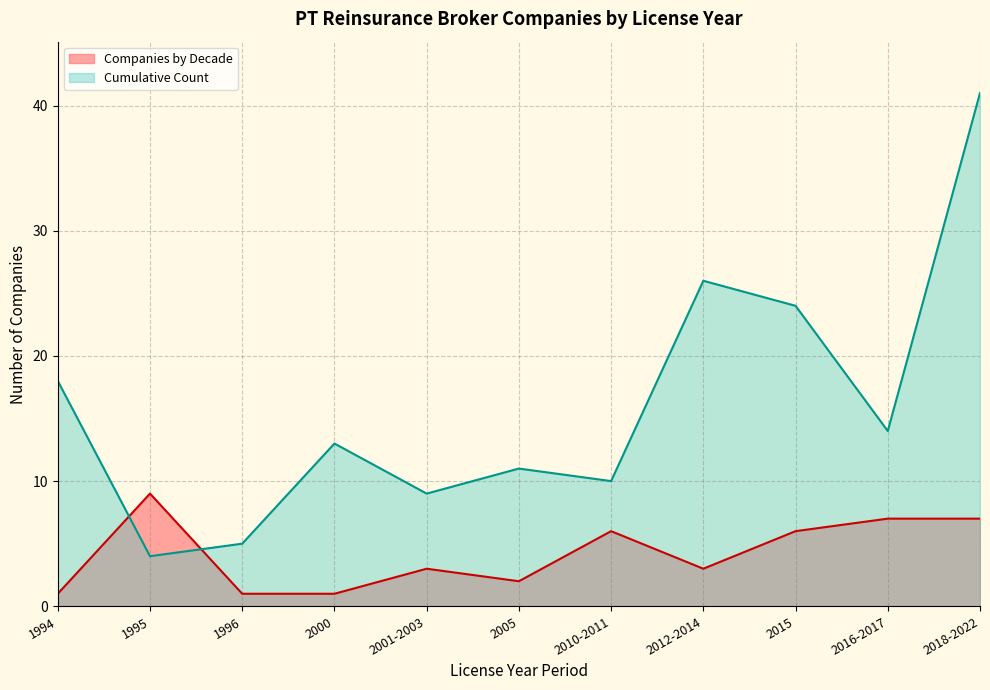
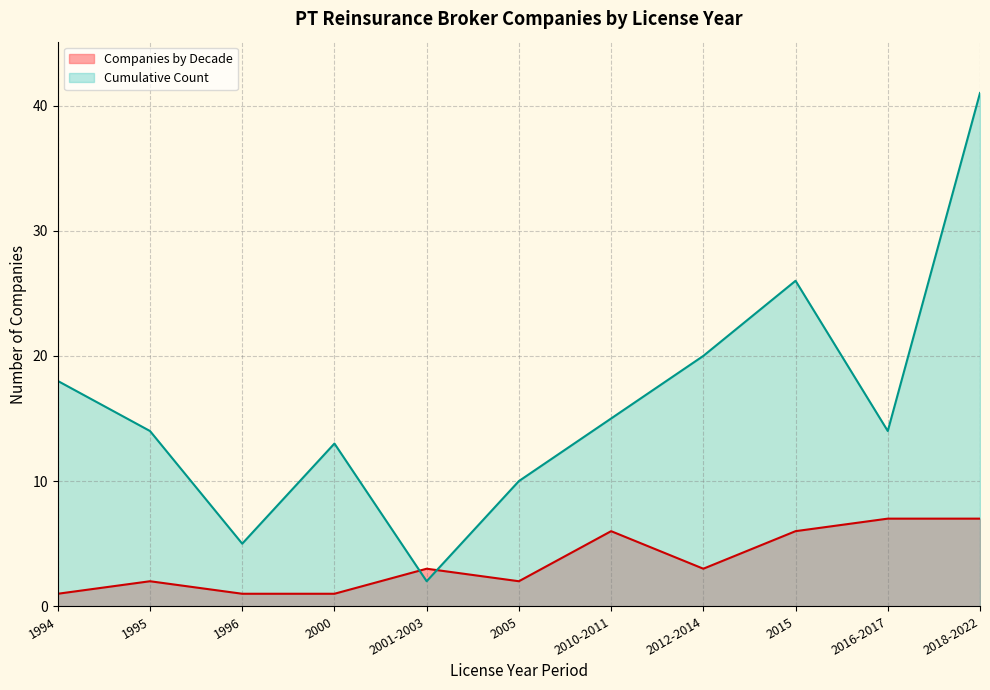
  {
    "Companies by Decade": {
      "1994": 1,
-     "1995": 9,
+     "1995": 2,
      "1996": 1,
      "2000": 1,
      "2001-2003": 3,
      "2005": 2,
      "2010-2011": 6,
      "2012-2014": 3,
      "2015": 6,
      "2016-2017": 7,
      "2018-2022": 7
    },
    "Cumulative Count": {
      "1994": 18,
-     "1995": 4,
+     "1995": 14,
      "1996": 5,
      "2000": 13,
-     "2001-2003": 9,
-     "2005": 11,
-     "2010-2011": 10,
-     "2012-2014": 26,
-     "2015": 24,
+     "2001-2003": 2,
+     "2005": 10,
+     "2010-2011": 15,
+     "2012-2014": 20,
+     "2015": 26,
      "2016-2017": 14,
      "2018-2022": 41
    }
  }
